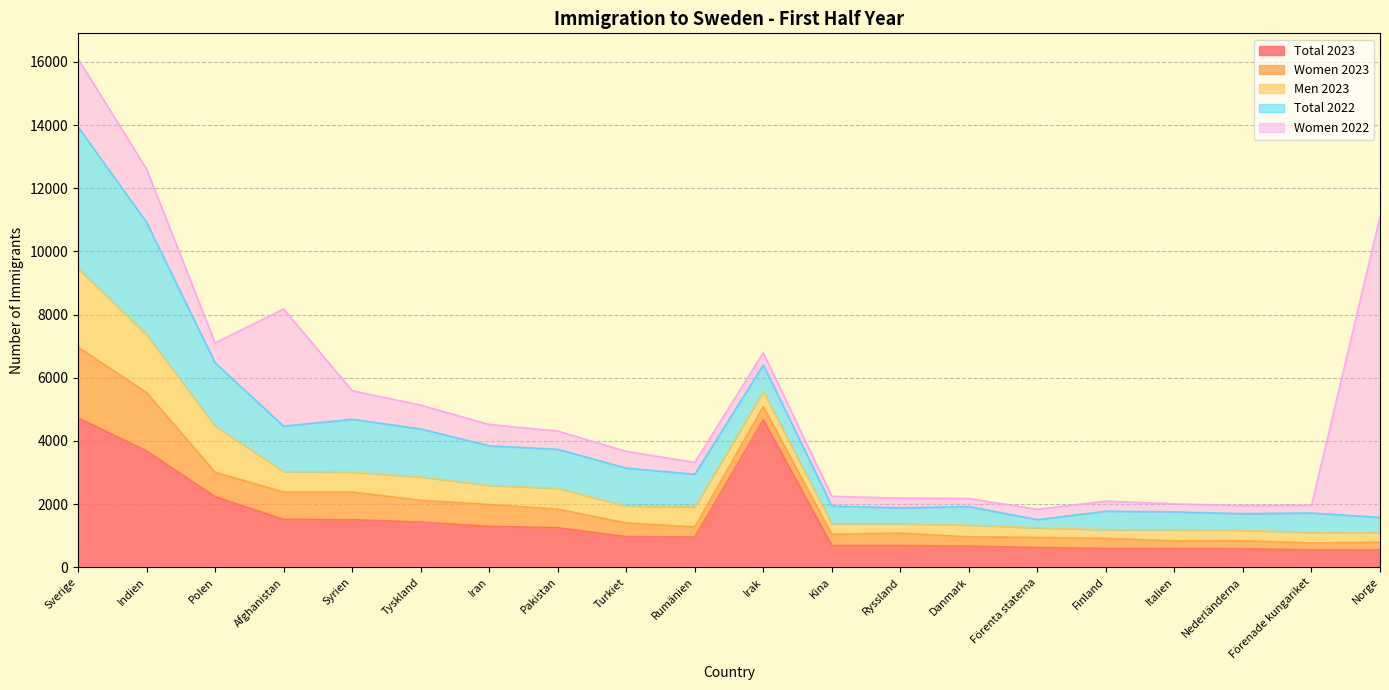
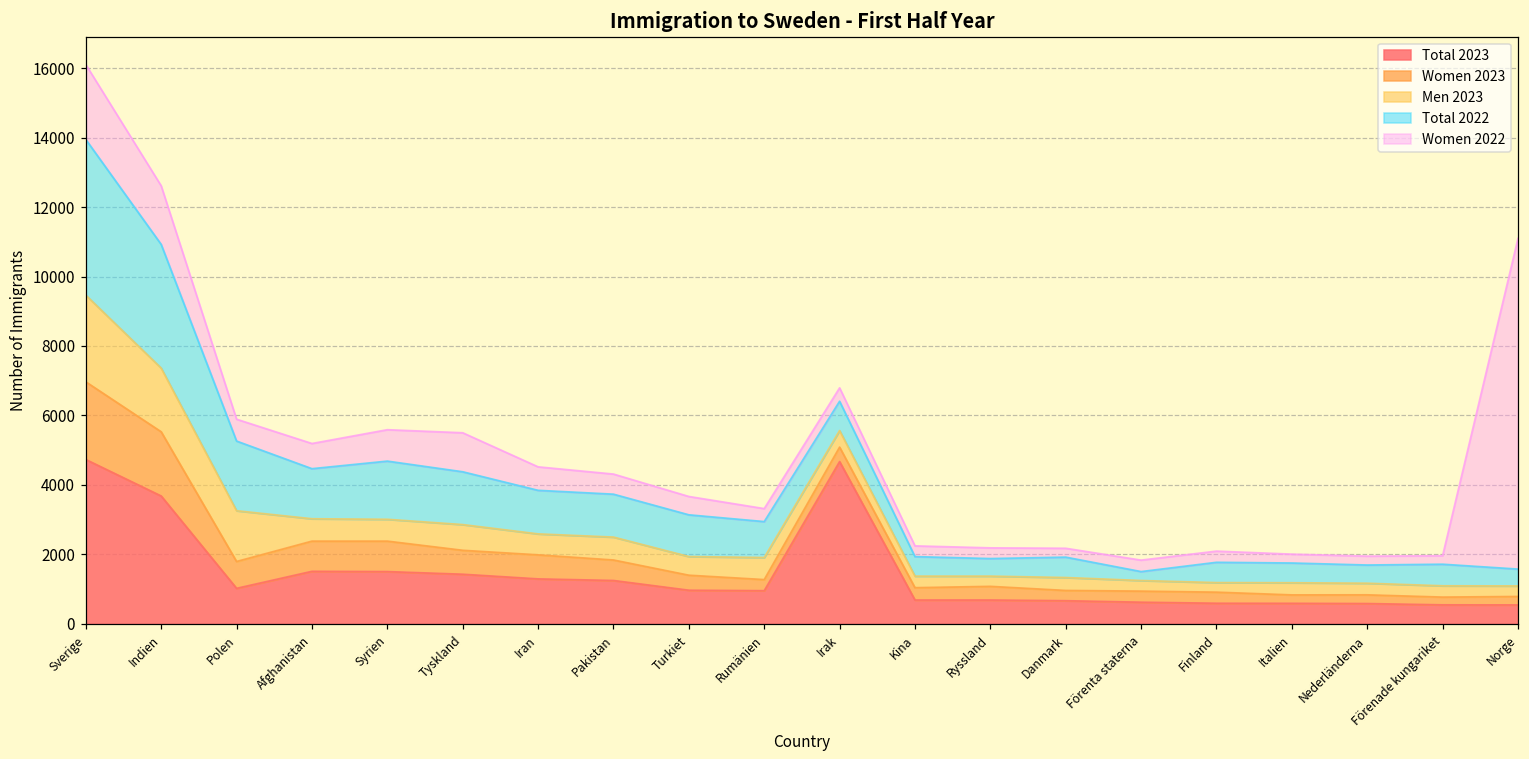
  {
    "Total 2023": {
      "Sverige": 4700,
      "Indien": 3700,
-     "Polen": 2200,
+     "Polen": 1000,
      "Afghanistan": 1500,
      "Syrien": 1500,
      "Tyskland": 1400,
      "Iran": 1300,
      "Pakistan": 1200,
      "Turkiet": 1000,
      "Rumänien": 1000,
      "Irak": 4700,
      "Kina": 700,
      "Ryssland": 700,
      "Danmark": 700,
      "Förenta staterna": 600,
      "Finland": 600,
      "Italien": 600,
      "Nederländerna": 600,
      "Förenade kungariket": 500,
      "Norge": 500
    },
    "Total 2022": {
      "Sverige": 4500,
      "Indien": 3600,
      "Polen": 2000,
      "Afghanistan": 1400,
      "Syrien": 1700,
      "Tyskland": 1500,
      "Iran": 1300,
      "Pakistan": 1200,
      "Turkiet": 1200,
      "Rumänien": 1000,
      "Irak": 800,
      "Kina": 600,
      "Ryssland": 500,
      "Danmark": 600,
      "Förenta staterna": 300,
      "Finland": 600,
      "Italien": 600,
      "Nederländerna": 500,
      "Förenade kungariket": 600,
      "Norge": 500
    },
    "Women 2022": {
      "Sverige": 2200,
      "Indien": 1700,
      "Polen": 600,
-     "Afghanistan": 3700,
+     "Afghanistan": 700,
      "Syrien": 900,
-     "Tyskland": 800,
+     "Tyskland": 1100,
      "Iran": 700,
      "Pakistan": 600,
      "Turkiet": 500,
      "Rumänien": 400,
      "Irak": 400,
      "Kina": 300,
      "Ryssland": 300,
      "Danmark": 300,
      "Förenta staterna": 300,
      "Finland": 300,
      "Italien": 300,
      "Nederländerna": 300,
      "Förenade kungariket": 200,
      "Norge": 9500
    }
  }
